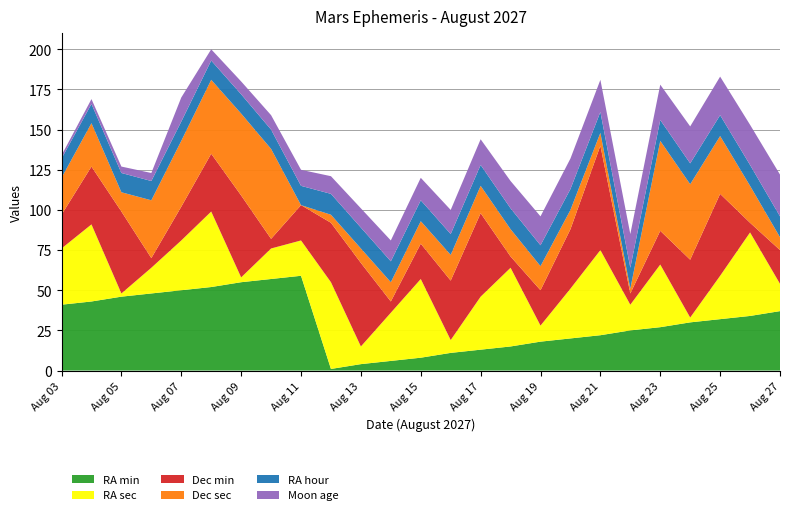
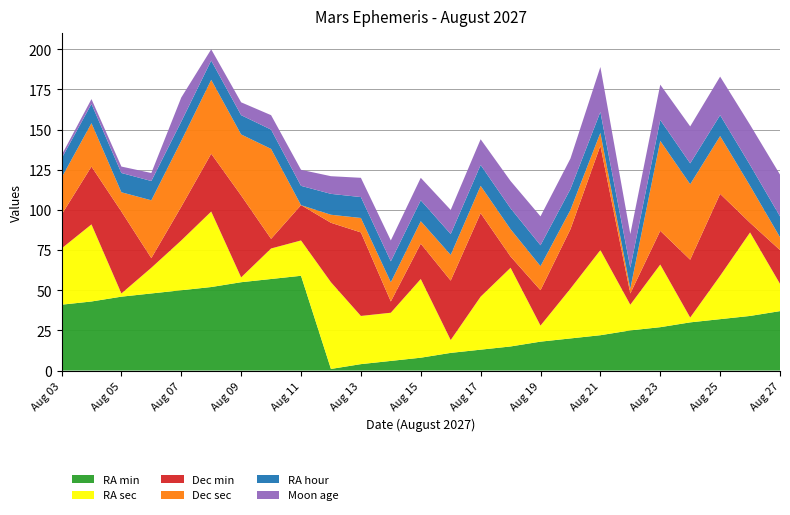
  {
    "RA min": {
      "Aug 03": 41,
      "Aug 05": 46,
      "Aug 07": 50,
      "Aug 09": 55,
      "Aug 11": 59,
      "Aug 13": 4,
      "Aug 15": 8,
      "Aug 17": 13,
      "Aug 19": 18,
      "Aug 21": 22,
      "Aug 23": 27,
      "Aug 25": 32,
      "Aug 27": 37
    },
    "RA sec": {
      "Aug 03": 35,
      "Aug 05": 2,
      "Aug 07": 31,
      "Aug 09": 3,
      "Aug 11": 22,
-     "Aug 13": 11,
+     "Aug 13": 30,
      "Aug 15": 49,
      "Aug 17": 33,
      "Aug 19": 10,
      "Aug 21": 53,
      "Aug 23": 39,
      "Aug 25": 27,
      "Aug 27": 17
    },
    "Dec min": {
      "Aug 03": 21,
      "Aug 05": 51,
      "Aug 07": 21,
      "Aug 09": 51,
      "Aug 13": 52,
      "Aug 15": 22,
      "Aug 17": 52,
      "Aug 19": 22,
      "Aug 21": 65,
      "Aug 23": 21,
      "Aug 25": 51,
      "Aug 27": 21
    },
    "Dec sec": {
      "Aug 03": 23,
      "Aug 05": 12,
      "Aug 07": 41,
-     "Aug 09": 51,
+     "Aug 09": 38,
      "Aug 13": 9,
      "Aug 15": 14,
      "Aug 17": 17,
      "Aug 19": 15,
      "Aug 21": 8,
      "Aug 23": 56,
      "Aug 25": 36,
      "Aug 27": 8
    },
    "RA hour": {
      "Aug 03": 12,
      "Aug 05": 12,
      "Aug 07": 12,
      "Aug 09": 12,
      "Aug 11": 12,
      "Aug 13": 13,
      "Aug 15": 13,
      "Aug 17": 13,
      "Aug 19": 13,
      "Aug 21": 13,
      "Aug 23": 13,
      "Aug 25": 13,
      "Aug 27": 13
    },
    "Moon age": {
      "Aug 03": 2,
      "Aug 05": 4,
      "Aug 07": 15,
      "Aug 09": 8,
      "Aug 11": 10,
      "Aug 13": 12,
      "Aug 15": 14,
      "Aug 17": 16,
      "Aug 19": 18,
-     "Aug 21": 20,
+     "Aug 21": 28,
      "Aug 23": 22,
      "Aug 25": 24,
      "Aug 27": 26
    }
  }
